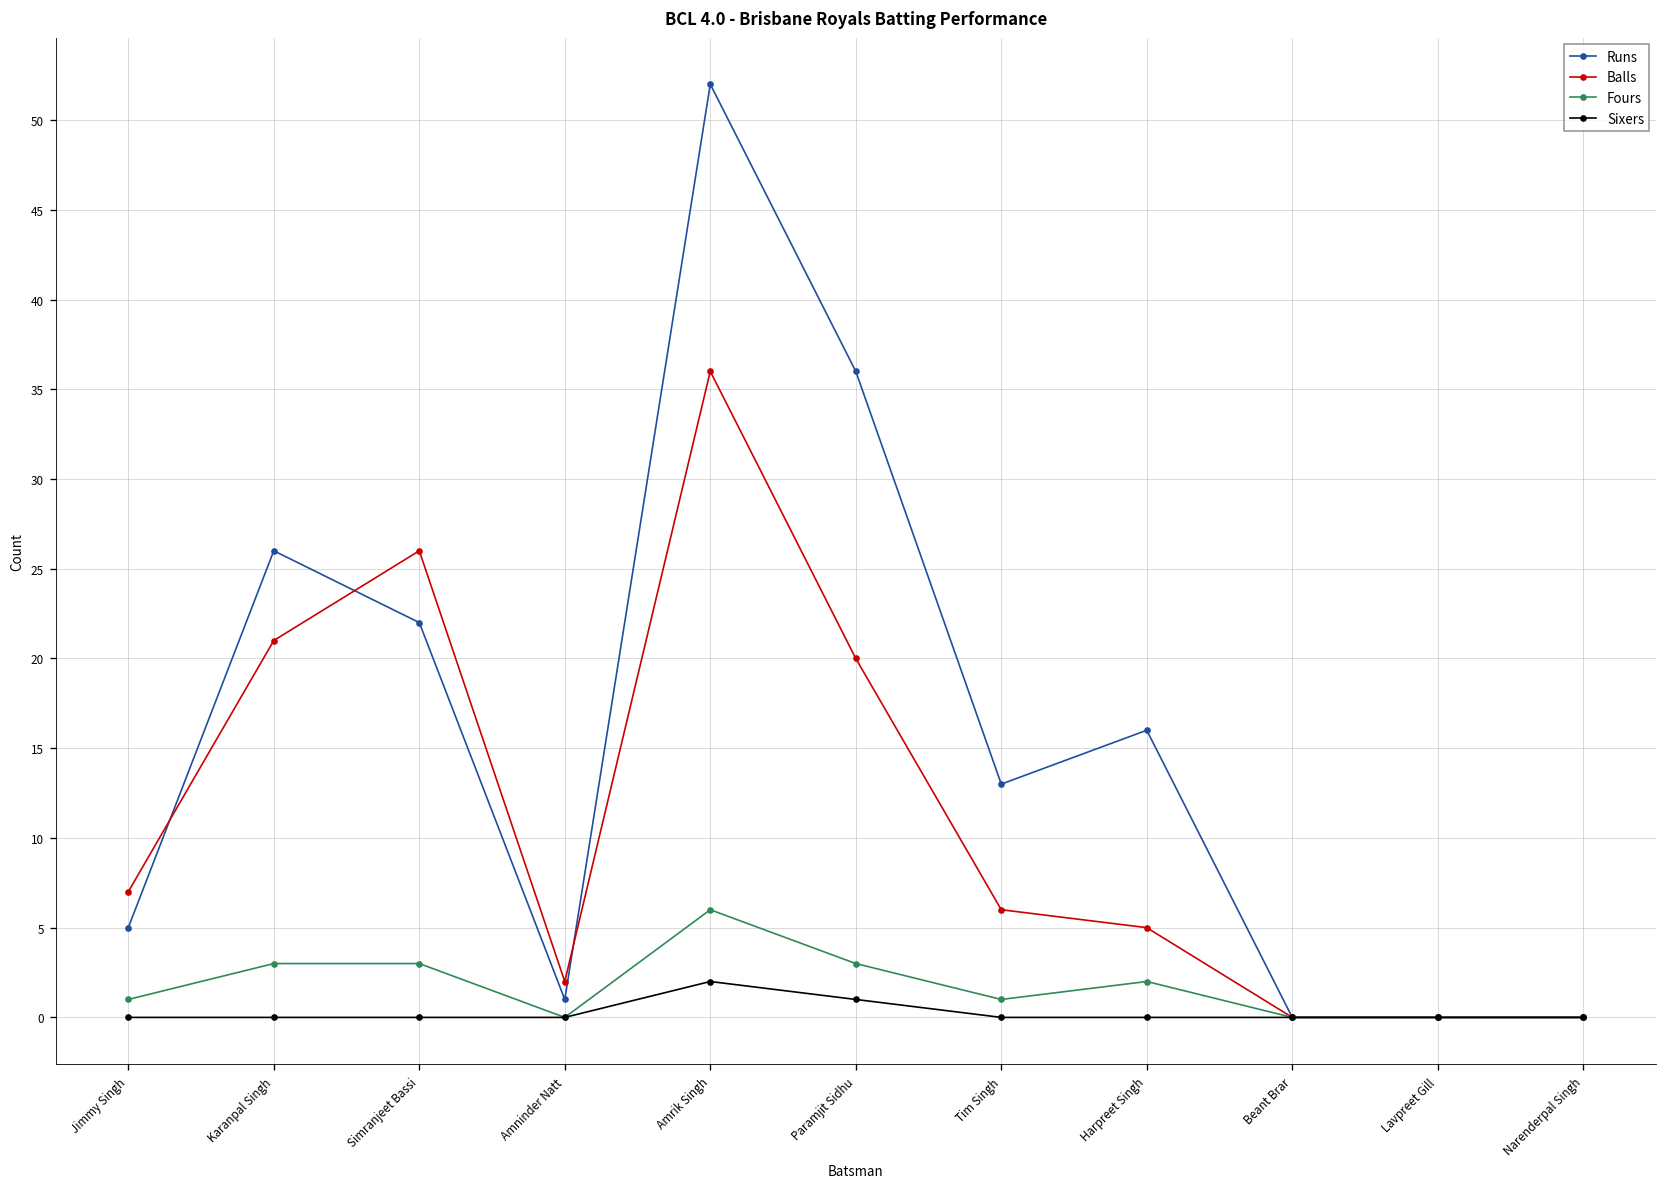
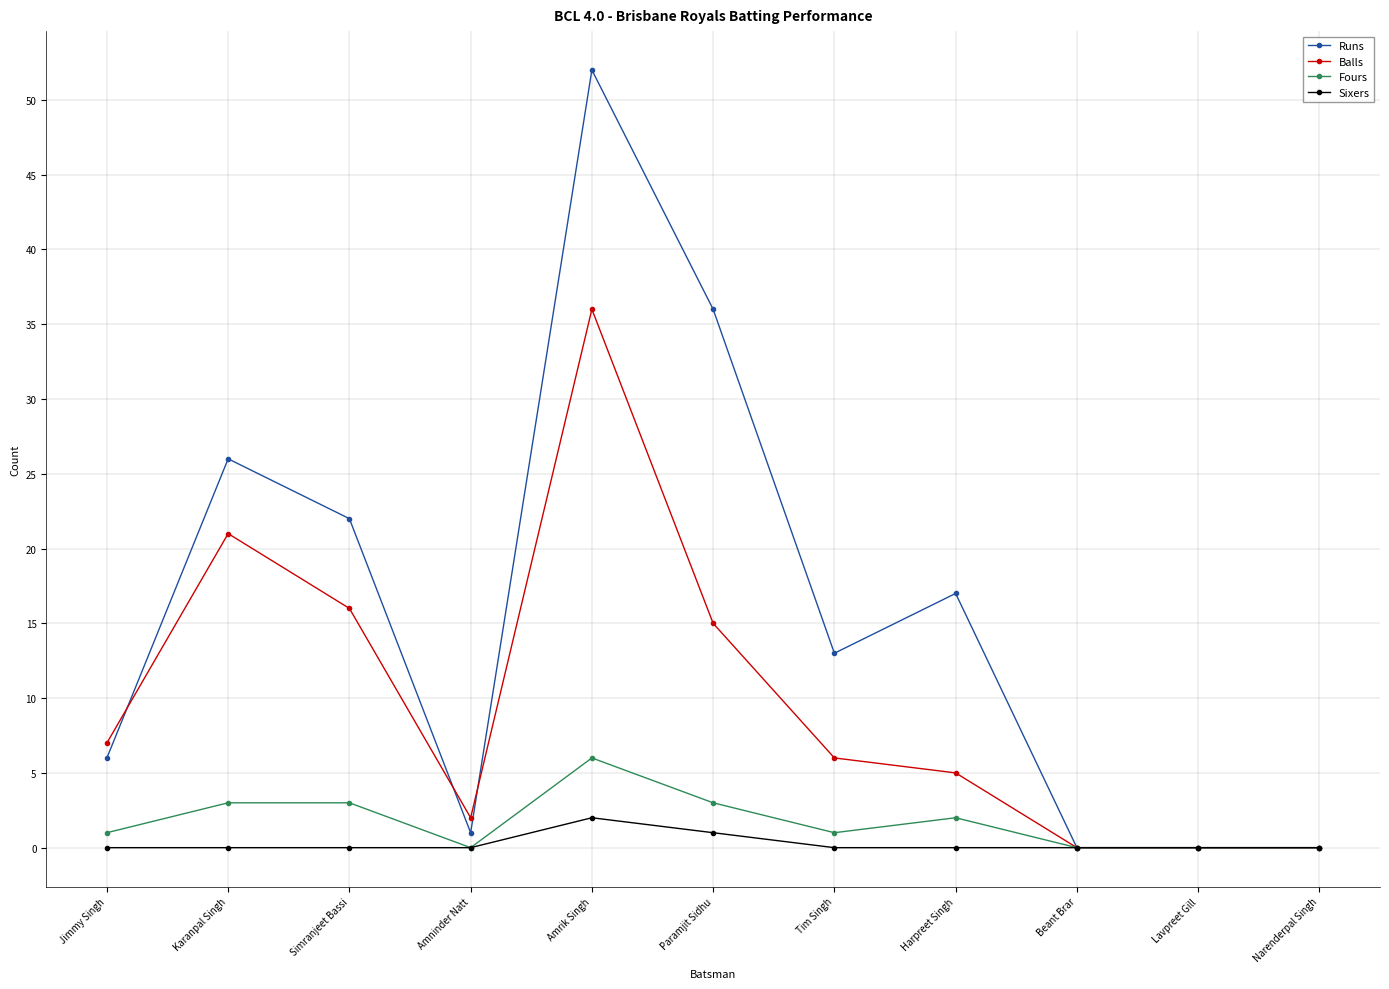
  {
    "Runs": {
-     "Jimmy Singh": 5,
+     "Jimmy Singh": 6,
      "Karanpal Singh": 26,
      "Simranjeet Bassi": 22,
      "Amninder Natt": 1,
      "Amrik Singh": 52,
      "Paramjit Sidhu": 36,
      "Tim Singh": 13,
-     "Harpreet Singh": 16
+     "Harpreet Singh": 17
    },
    "Balls": {
      "Jimmy Singh": 7,
      "Karanpal Singh": 21,
-     "Simranjeet Bassi": 26,
+     "Simranjeet Bassi": 16,
      "Amninder Natt": 2,
      "Amrik Singh": 36,
-     "Paramjit Sidhu": 20,
+     "Paramjit Sidhu": 15,
      "Tim Singh": 6,
      "Harpreet Singh": 5
    },
    "Fours": {
      "Jimmy Singh": 1,
      "Karanpal Singh": 3,
      "Simranjeet Bassi": 3,
      "Amrik Singh": 6,
      "Paramjit Sidhu": 3,
      "Tim Singh": 1,
      "Harpreet Singh": 2
    },
    "Sixers": {
      "Jimmy Singh": 0,
      "Karanpal Singh": 0,
      "Simranjeet Bassi": 0,
      "Amrik Singh": 2,
      "Paramjit Sidhu": 1,
      "Tim Singh": 0,
      "Harpreet Singh": 0
    }
  }
